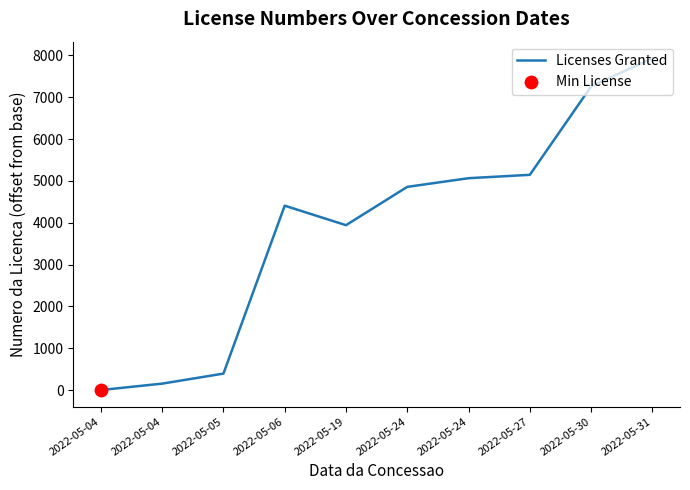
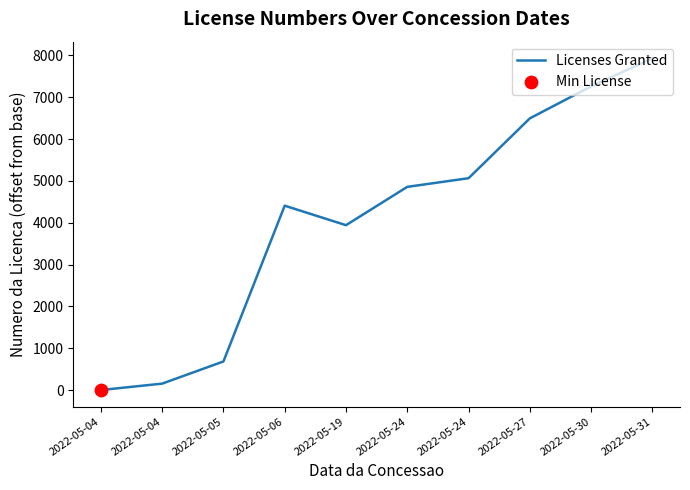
  {
    "Licenses Granted": {
-     "2022-05-05": 400,
+     "2022-05-05": 700,
      "2022-05-06": 4400,
      "2022-05-19": 3900,
-     "2022-05-27": 5100
+     "2022-05-27": 6500
    }
  }
